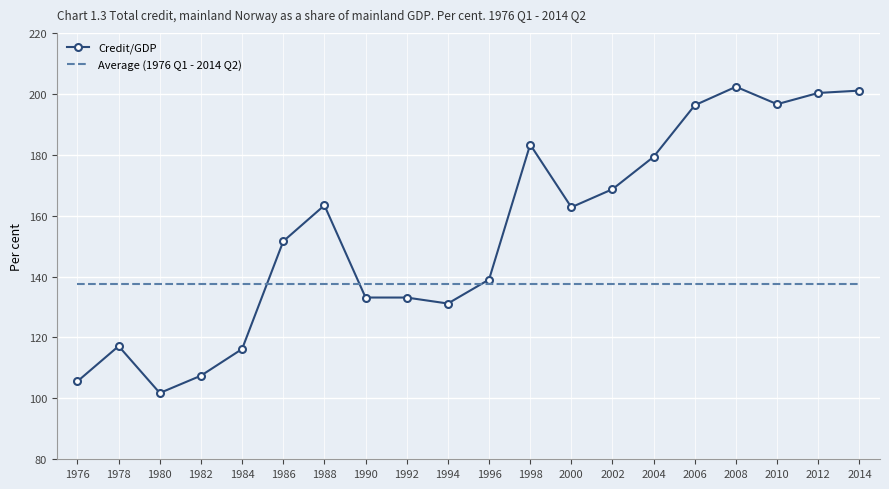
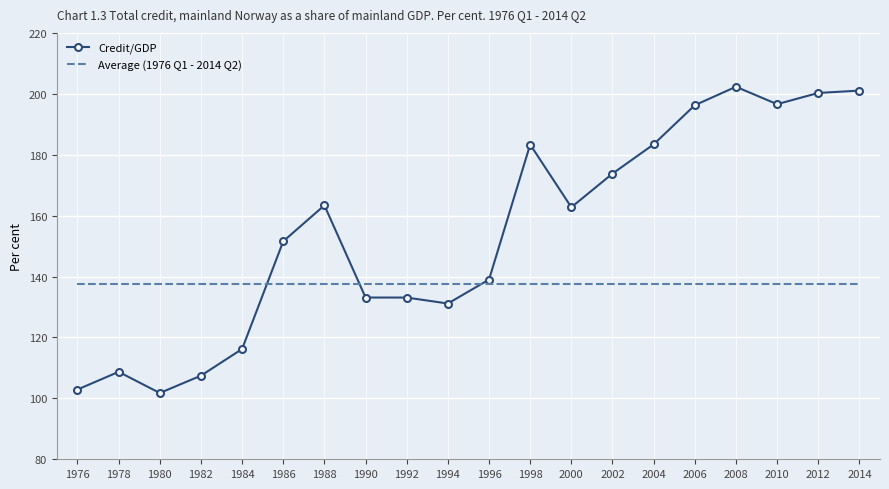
  {
    "Credit/GDP": {
-     "1976": 106,
-     "1978": 117,
+     "1976": 103,
+     "1978": 109,
      "1980": 102,
      "1982": 107,
      "1984": 116,
      "1986": 152,
      "1988": 163,
      "1990": 133,
      "1992": 133,
      "1994": 131,
      "1996": 139,
      "1998": 183,
      "2000": 163,
-     "2002": 169,
-     "2004": 179,
+     "2002": 174,
+     "2004": 183,
      "2006": 196,
      "2008": 202,
      "2010": 197,
      "2012": 200,
      "2014": 201
    },
    "Average (1976 Q1 - 2014 Q2)": {
      "1976": 138,
      "1978": 138,
      "1980": 138,
      "1982": 138,
      "1984": 138,
      "1986": 138,
      "1988": 138,
      "1990": 138,
      "1992": 138,
      "1994": 138,
      "1996": 138,
      "1998": 138,
      "2000": 138,
      "2002": 138,
      "2004": 138,
      "2006": 138,
      "2008": 138,
      "2010": 138,
      "2012": 138,
      "2014": 138
    }
  }
